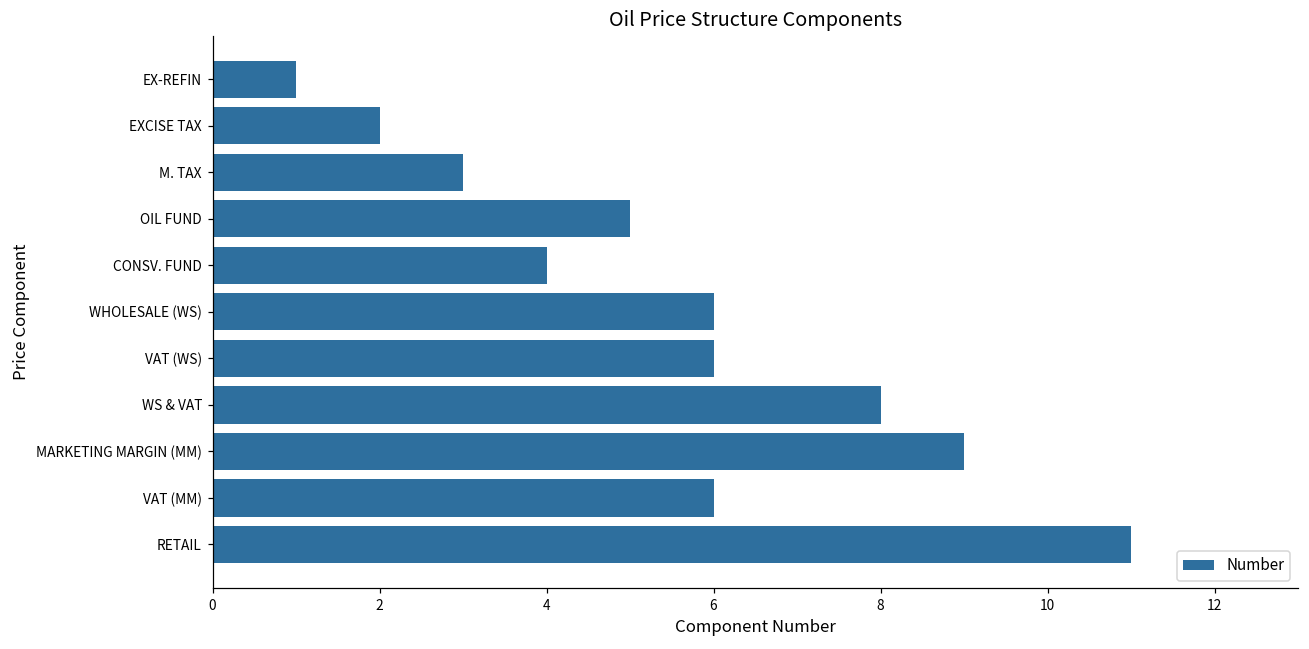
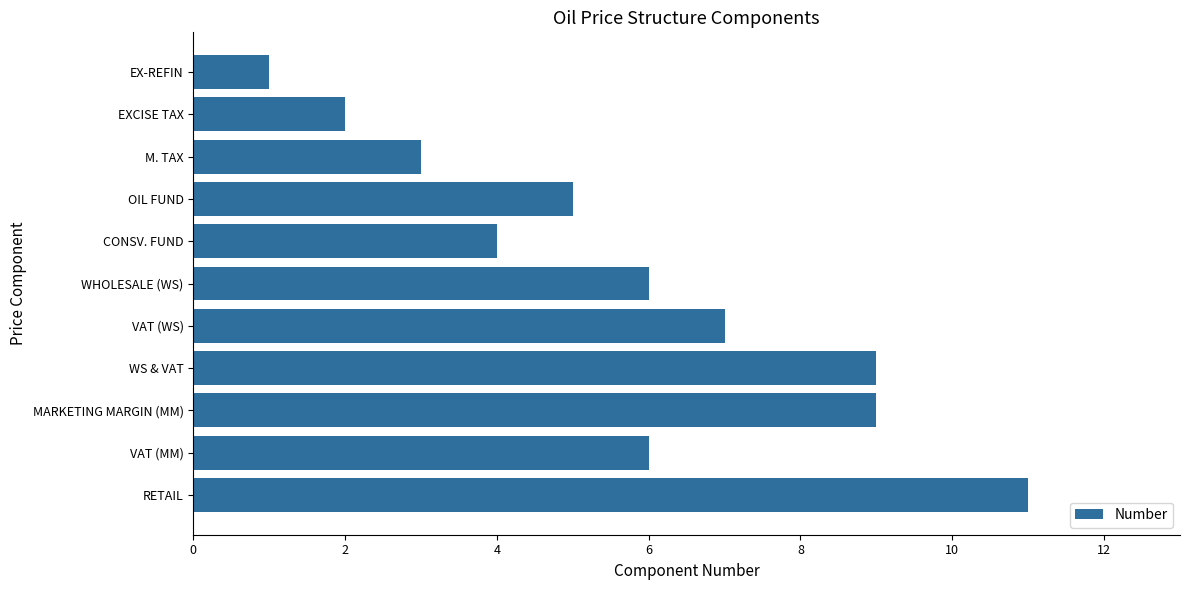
  {
    "EX-REFIN": 1,
    "EXCISE TAX": 2,
    "M. TAX": 3,
    "OIL FUND": 5,
    "CONSV. FUND": 4,
    "WHOLESALE (WS)": 6,
-   "VAT (WS)": 6,
-   "WS & VAT": 8,
+   "VAT (WS)": 7,
+   "WS & VAT": 9,
    "MARKETING MARGIN (MM)": 9,
    "VAT (MM)": 6,
    "RETAIL": 11
  }
